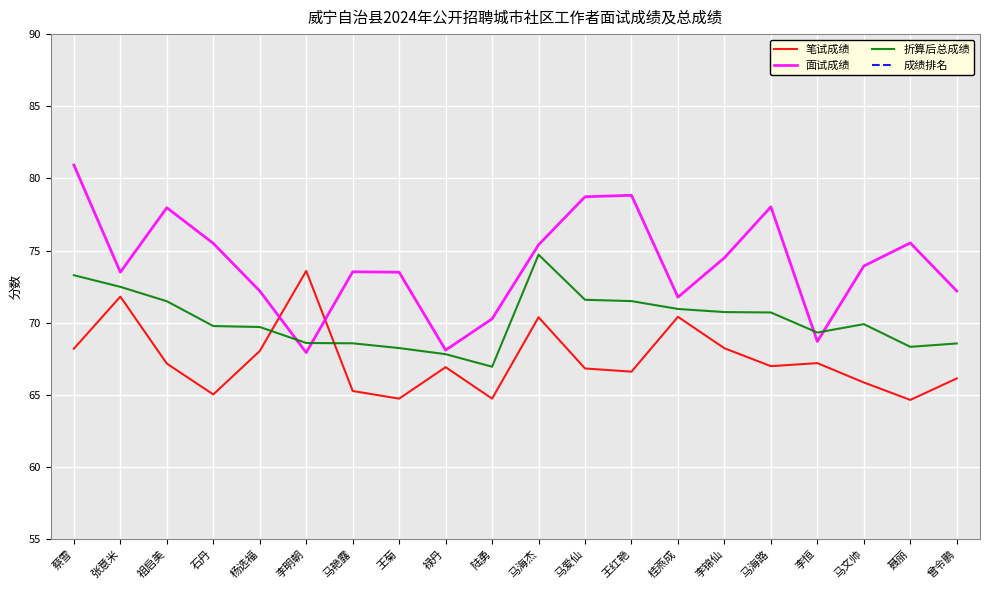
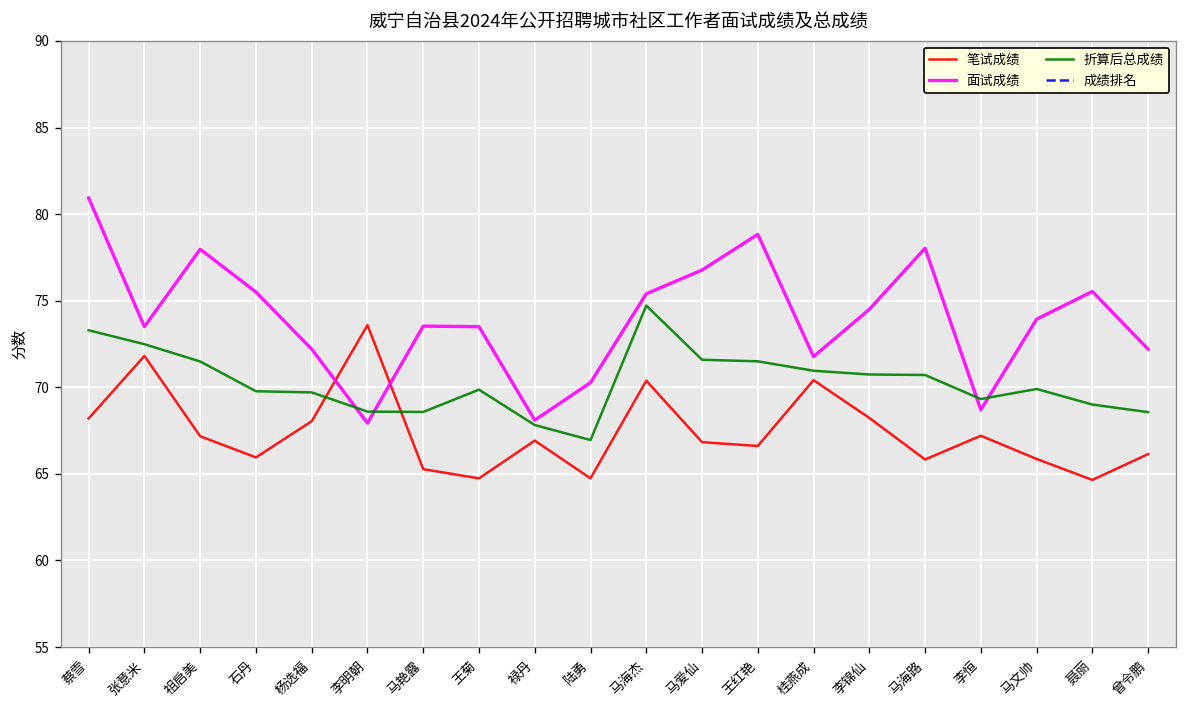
  {
    "笔试成绩": {
      "蔡雪": 68.2,
      "张意米": 71.8,
      "祖启美": 67.2,
-     "石丹": 65.0,
+     "石丹": 66.0,
      "杨选福": 68.0,
      "李明朝": 73.6,
      "马艳露": 65.3,
      "王菊": 64.7,
      "禄丹": 66.9,
      "陆勇": 64.7,
      "马海杰": 70.4,
      "马爱仙": 66.8,
      "王红艳": 66.6,
      "桂燕成": 70.4,
      "李锦仙": 68.2,
-     "马海路": 67.0,
+     "马海路": 65.8,
      "李恒": 67.2,
      "马文帅": 65.9,
      "聂丽": 64.7,
      "曾令鹏": 66.1
    },
    "面试成绩": {
      "蔡雪": 80.9,
      "张意米": 73.5,
      "祖启美": 78.0,
      "石丹": 75.5,
      "杨选福": 72.2,
      "李明朝": 67.9,
      "马艳露": 73.5,
      "王菊": 73.5,
      "禄丹": 68.1,
      "陆勇": 70.3,
      "马海杰": 75.4,
-     "马爱仙": 78.7,
+     "马爱仙": 76.8,
      "王红艳": 78.8,
      "桂燕成": 71.8,
      "李锦仙": 74.5,
      "马海路": 78.0,
      "李恒": 68.7,
      "马文帅": 73.9,
      "聂丽": 75.5,
      "曾令鹏": 72.2
    },
    "折算后总成绩": {
      "蔡雪": 73.3,
      "张意米": 72.5,
      "祖启美": 71.5,
      "石丹": 69.8,
      "杨选福": 69.7,
      "李明朝": 68.6,
      "马艳露": 68.6,
-     "王菊": 68.2,
+     "王菊": 69.9,
      "禄丹": 67.8,
      "陆勇": 67.0,
      "马海杰": 74.7,
      "马爱仙": 71.6,
      "王红艳": 71.5,
      "桂燕成": 71.0,
      "李锦仙": 70.7,
      "马海路": 70.7,
      "李恒": 69.3,
      "马文帅": 69.9,
-     "聂丽": 68.3,
+     "聂丽": 69.0,
      "曾令鹏": 68.6
    }
  }
